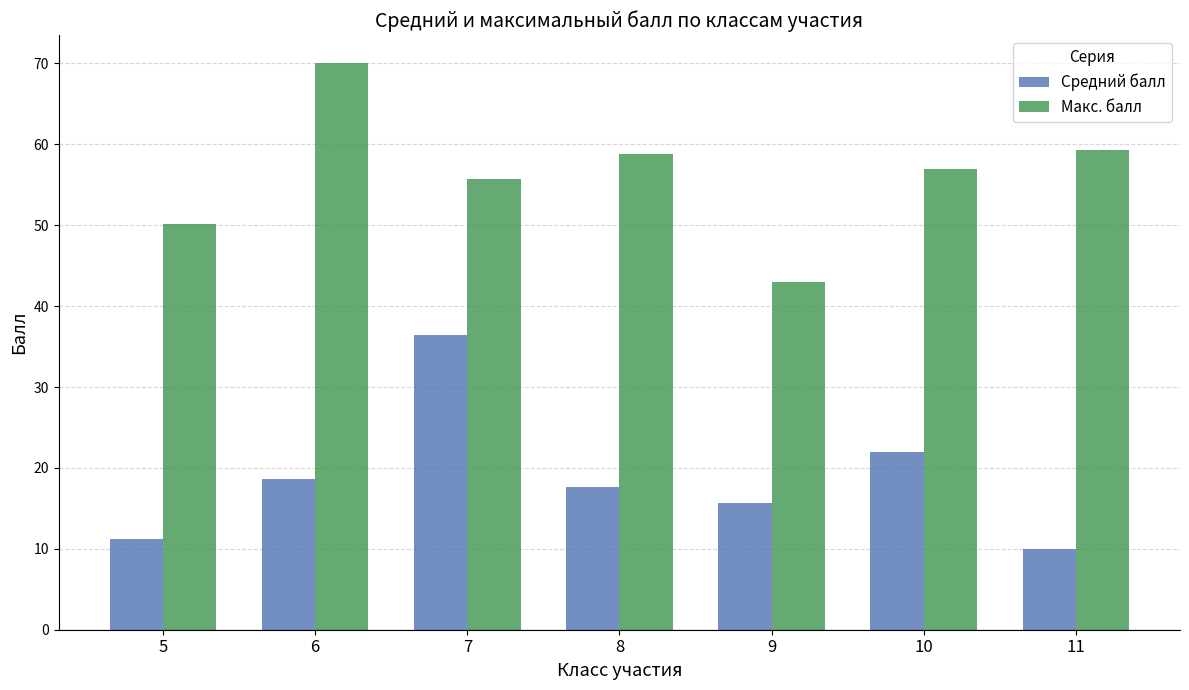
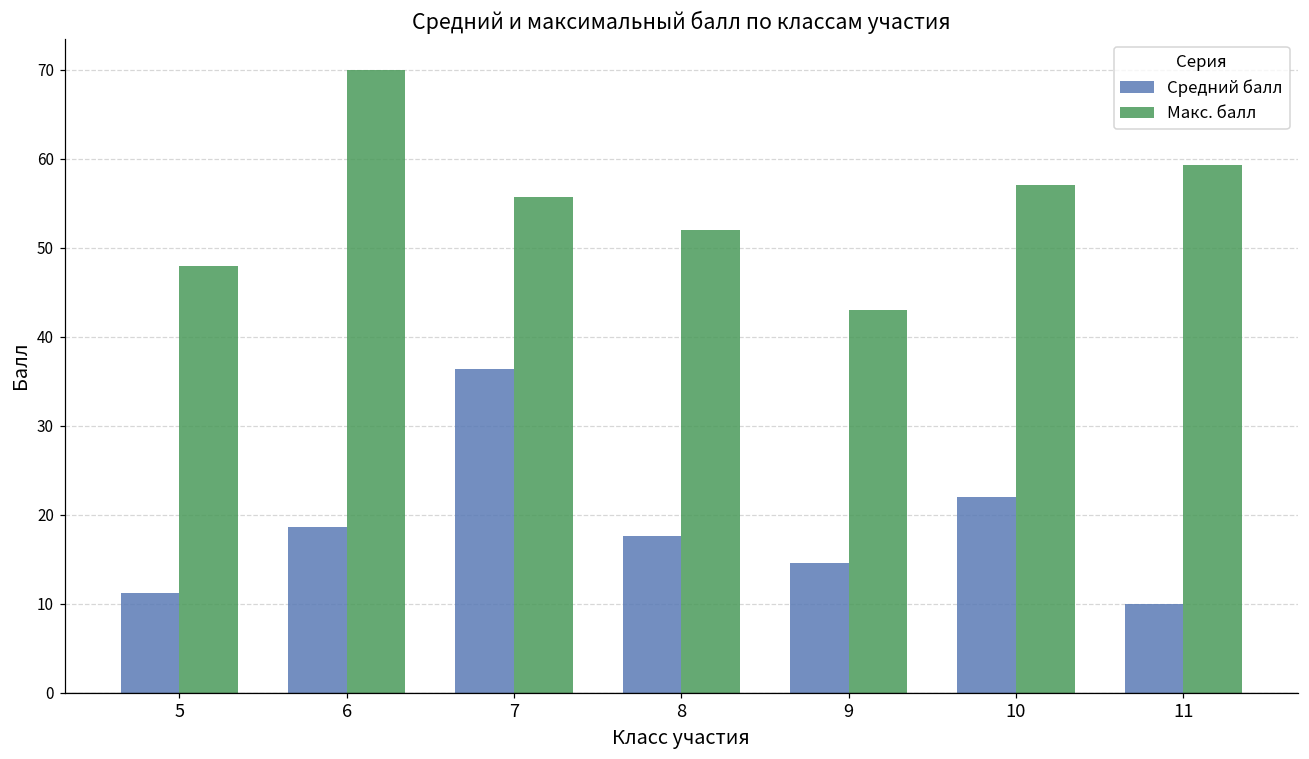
  {
    "Средний балл": {
      "5": 11,
      "6": 19,
      "7": 36,
      "8": 18,
-     "9": 16,
+     "9": 15,
      "10": 22,
      "11": 10
    },
    "Макс. балл": {
-     "5": 50,
+     "5": 48,
      "6": 70,
      "7": 56,
-     "8": 59,
+     "8": 52,
      "9": 43,
      "10": 57,
      "11": 59
    }
  }
